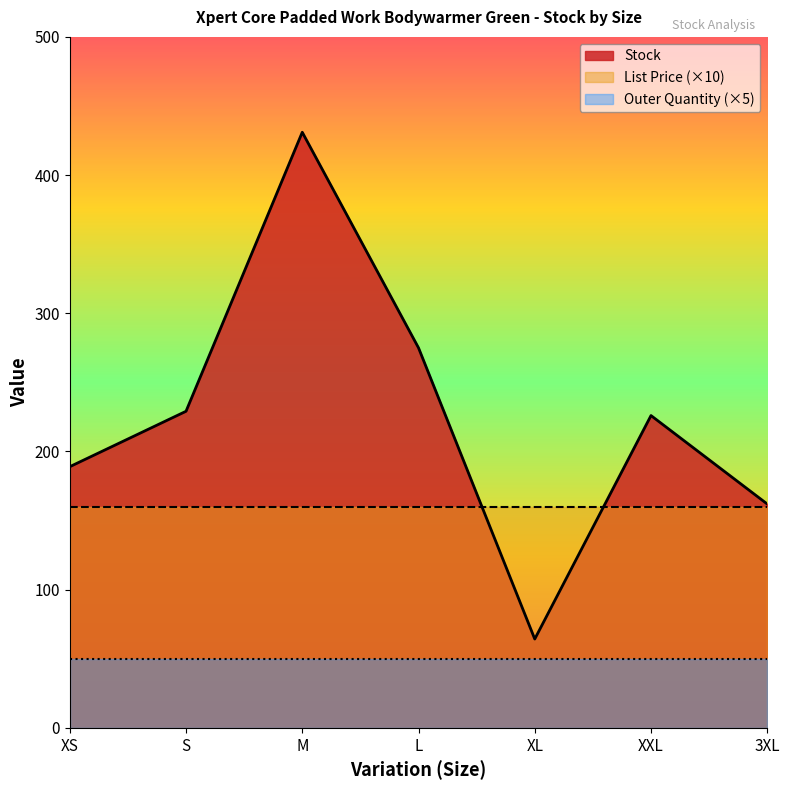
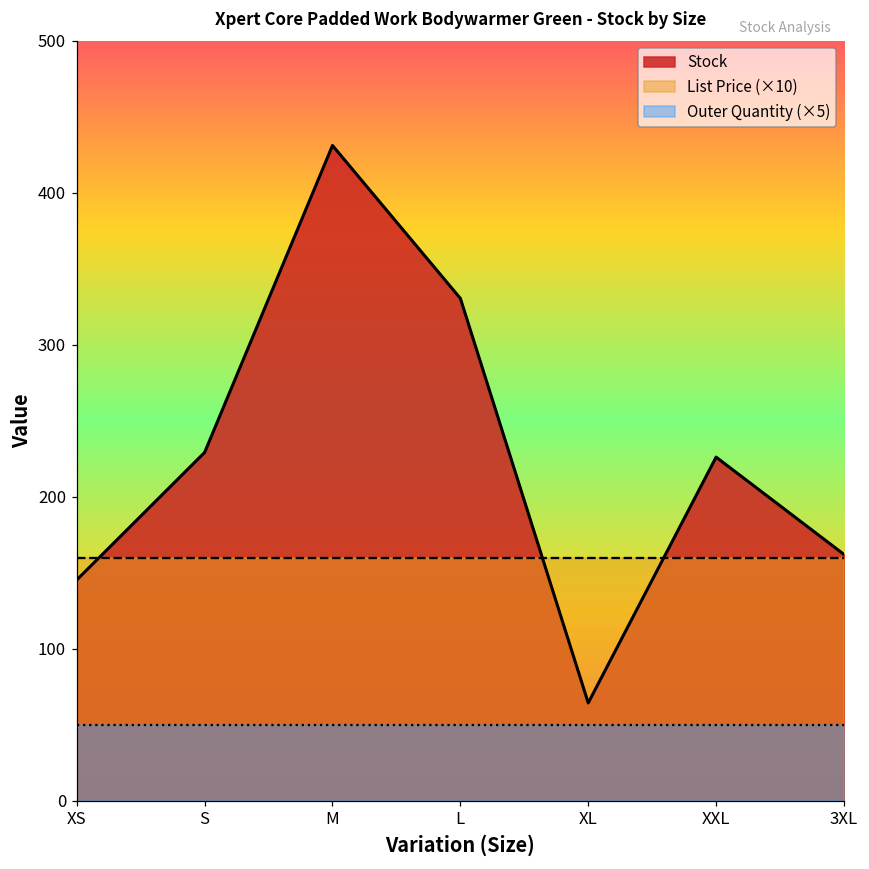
  {
    "Stock": {
-     "XS": 189,
+     "XS": 145,
      "S": 229,
      "M": 431,
-     "L": 275,
+     "L": 330,
      "XL": 64,
      "XXL": 226,
      "3XL": 162
    },
    "List Price (×10)": {
      "XS": 160,
      "S": 160,
      "M": 160,
      "L": 160,
      "XL": 160,
      "XXL": 160,
      "3XL": 160
    },
    "Outer Quantity (×5)": {
      "XS": 50,
      "S": 50,
      "M": 50,
      "L": 50,
      "XL": 50,
      "XXL": 50,
      "3XL": 50
    }
  }
